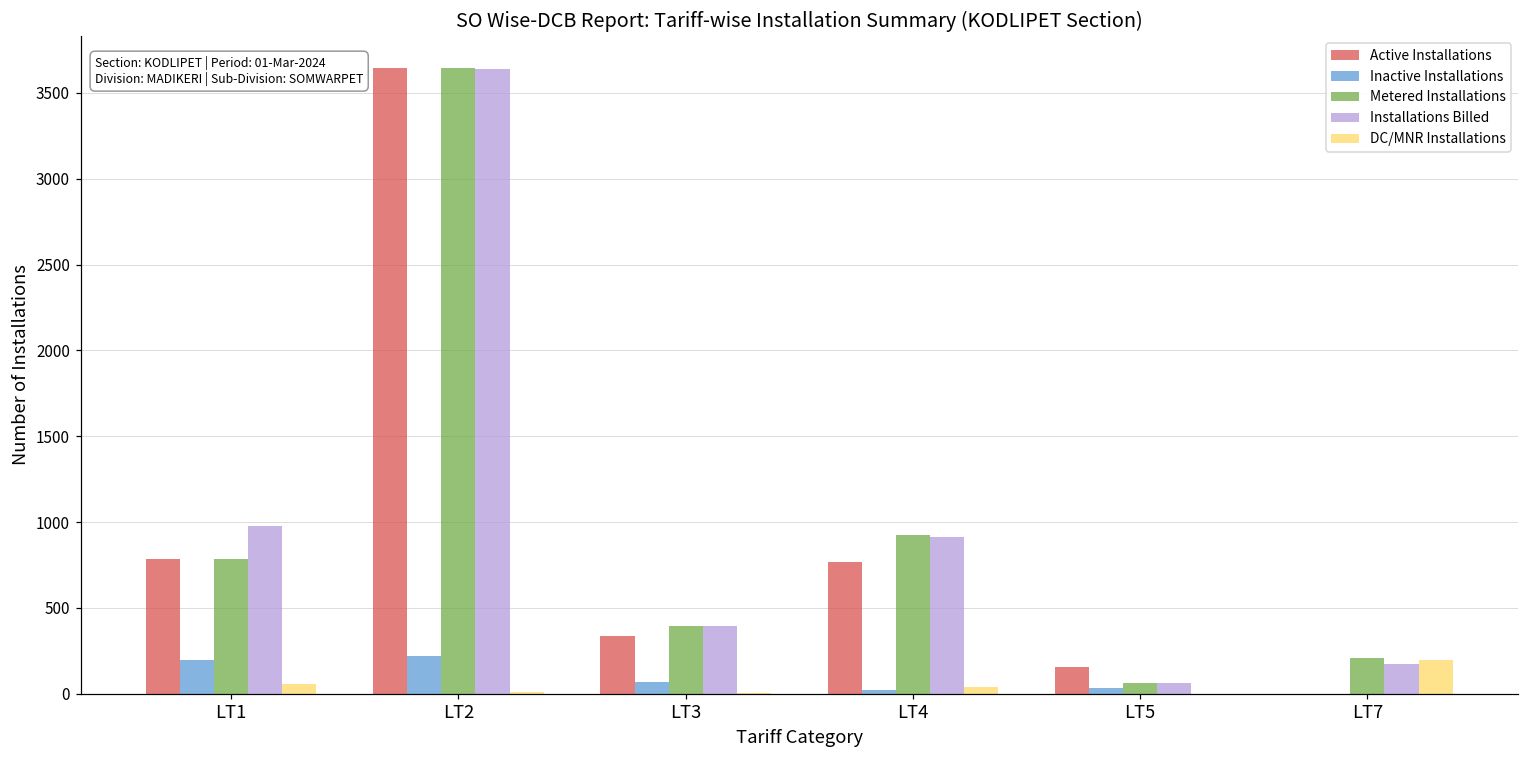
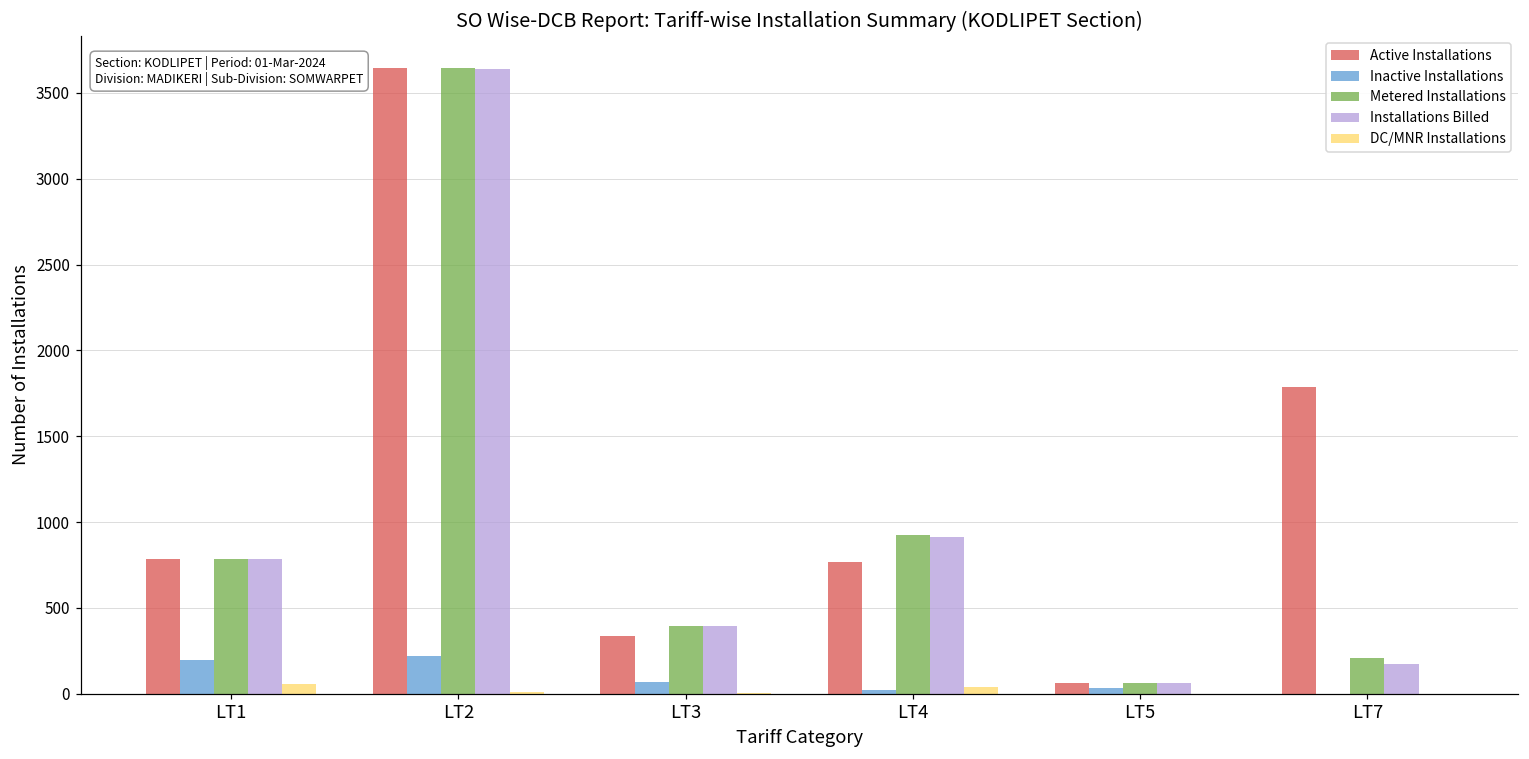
  {
    "Active Installations": {
      "LT1": 790,
      "LT3": 340,
      "LT4": 770,
-     "LT5": 150,
-     "LT7": 0
+     "LT5": 60,
+     "LT7": 1790
    },
    "Inactive Installations": {
      "LT1": 200,
      "LT2": 220,
      "LT3": 70,
      "LT4": 20,
      "LT5": 30,
      "LT7": 0
    },
    "Metered Installations": {
      "LT1": 790,
      "LT2": 3650,
      "LT3": 400,
      "LT4": 920,
      "LT5": 60,
      "LT7": 210
    },
    "Installations Billed": {
-     "LT1": 980,
+     "LT1": 790,
      "LT2": 3640,
      "LT3": 400,
      "LT4": 910,
      "LT5": 60,
      "LT7": 170
    },
    "DC/MNR Installations": {
      "LT1": 60,
      "LT4": 40,
      "LT5": 0,
-     "LT7": 200
+     "LT7": 0
    }
  }
